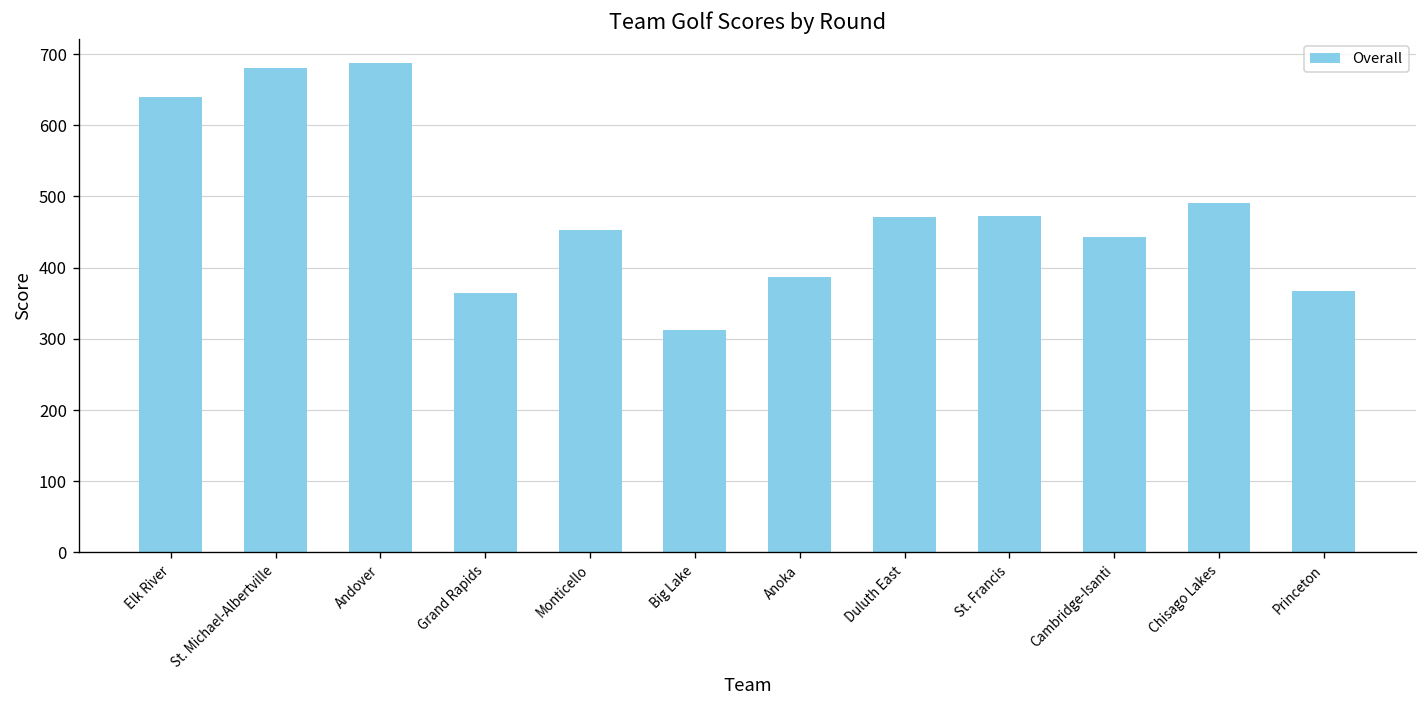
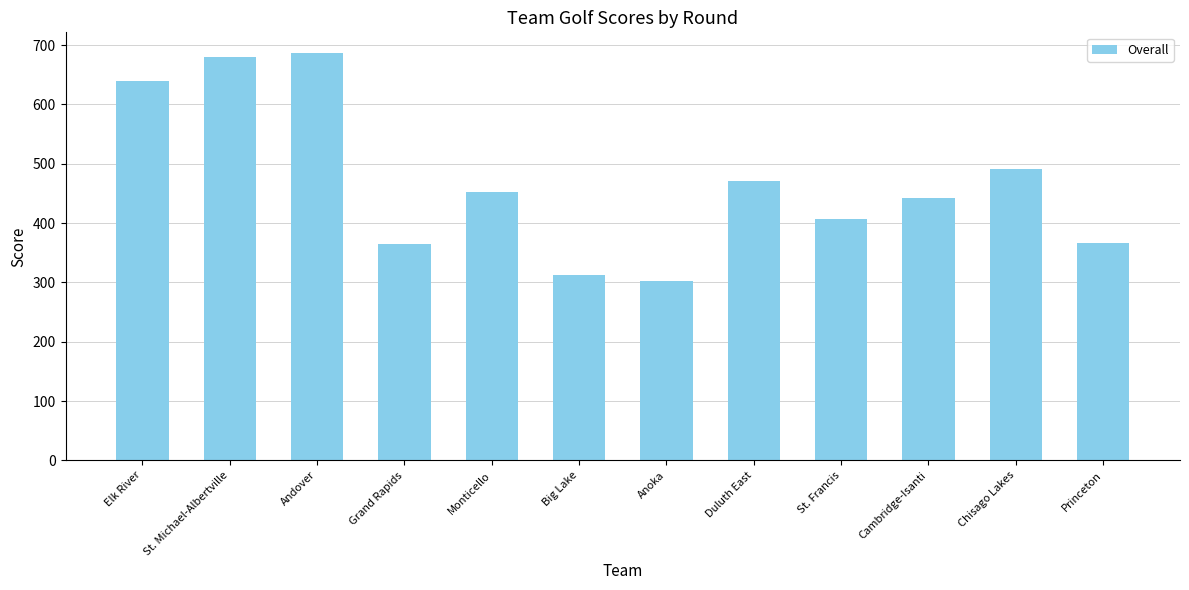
  {
    "Elk River": 640,
    "St. Michael-Albertville": 680,
    "Andover": 690,
    "Grand Rapids": 360,
    "Monticello": 450,
    "Big Lake": 310,
-   "Anoka": 390,
+   "Anoka": 300,
    "Duluth East": 470,
-   "St. Francis": 470,
+   "St. Francis": 410,
    "Cambridge-Isanti": 440,
    "Chisago Lakes": 490,
    "Princeton": 370
  }
